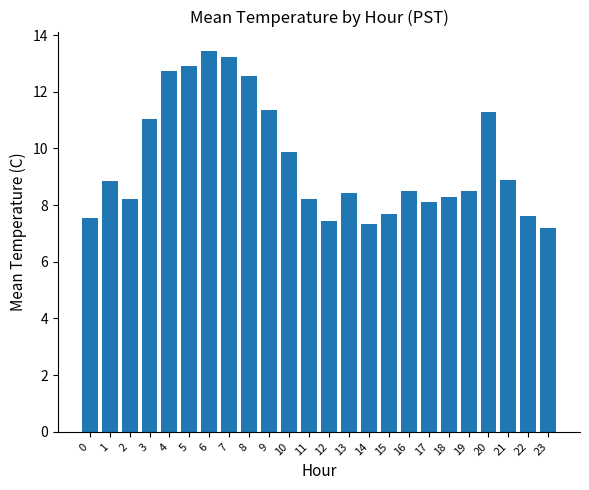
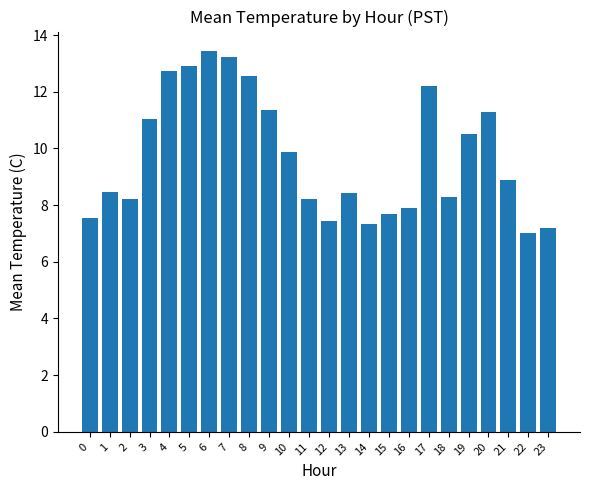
  {
    "0": 7.6,
-   "1": 8.9,
+   "1": 8.5,
    "2": 8.2,
    "3": 11.0,
    "4": 12.7,
    "5": 12.9,
    "6": 13.5,
    "7": 13.2,
    "8": 12.6,
    "9": 11.3,
    "10": 9.9,
    "11": 8.2,
    "12": 7.5,
    "13": 8.4,
    "14": 7.3,
    "15": 7.7,
-   "16": 8.5,
-   "17": 8.1,
+   "16": 7.9,
+   "17": 12.2,
    "18": 8.3,
-   "19": 8.5,
+   "19": 10.5,
    "20": 11.3,
    "21": 8.9,
-   "22": 7.6,
+   "22": 7.0,
    "23": 7.2
  }
